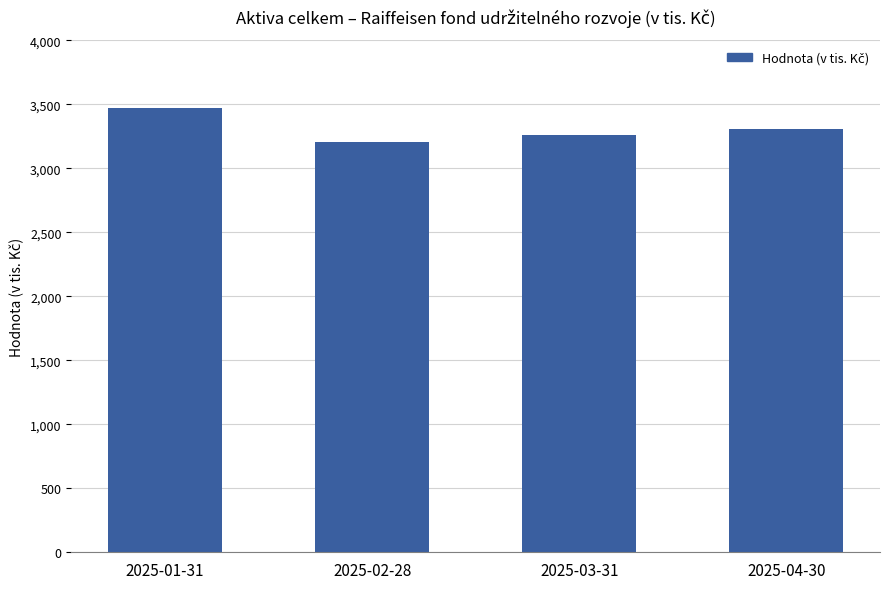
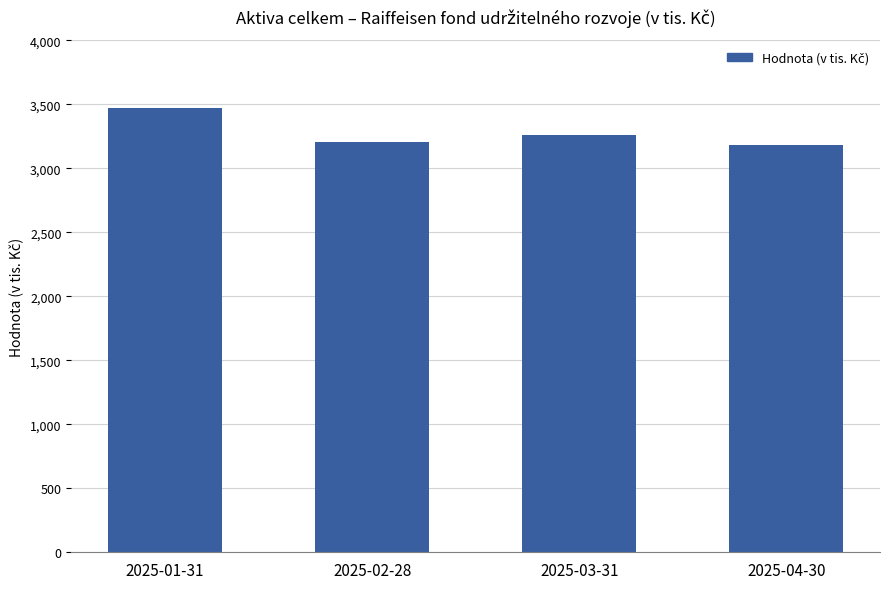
  {
    "2025-01-31": "3,470",
    "2025-02-28": "3,200",
    "2025-03-31": "3,260",
-   "2025-04-30": "3,300"
+   "2025-04-30": "3,180"
  }
